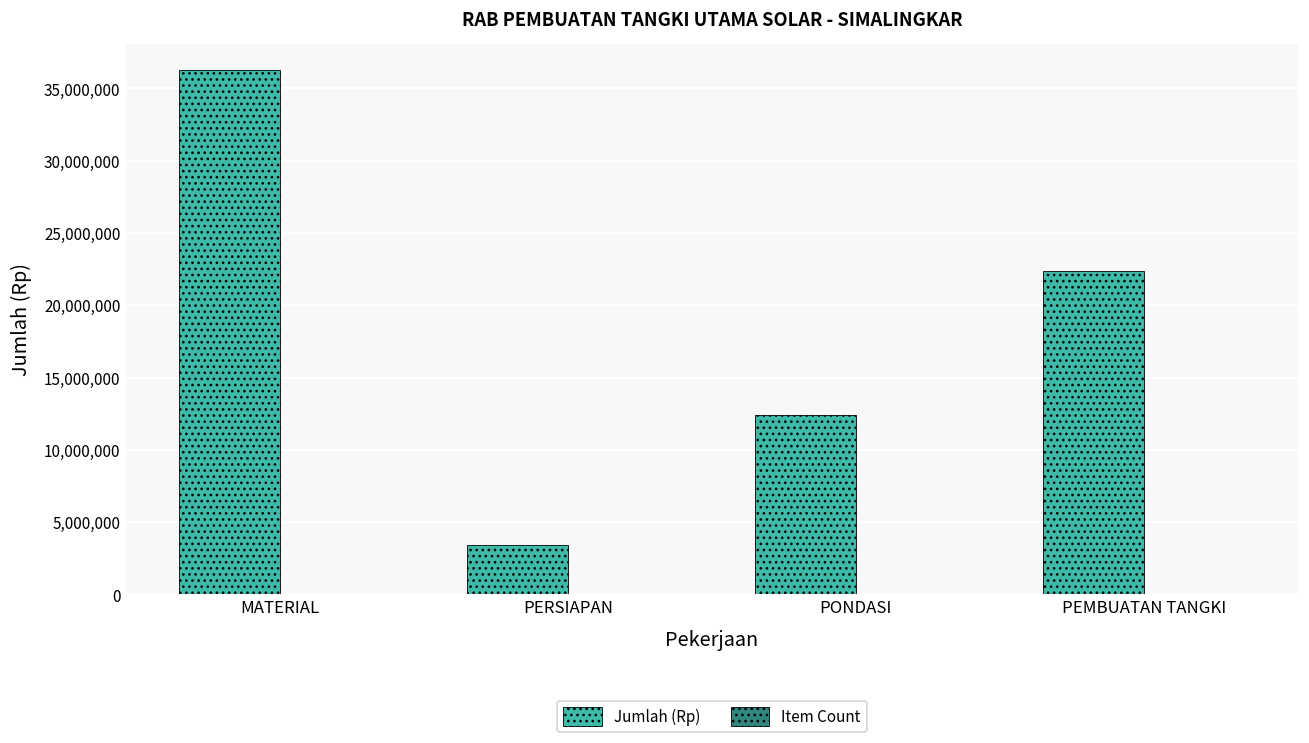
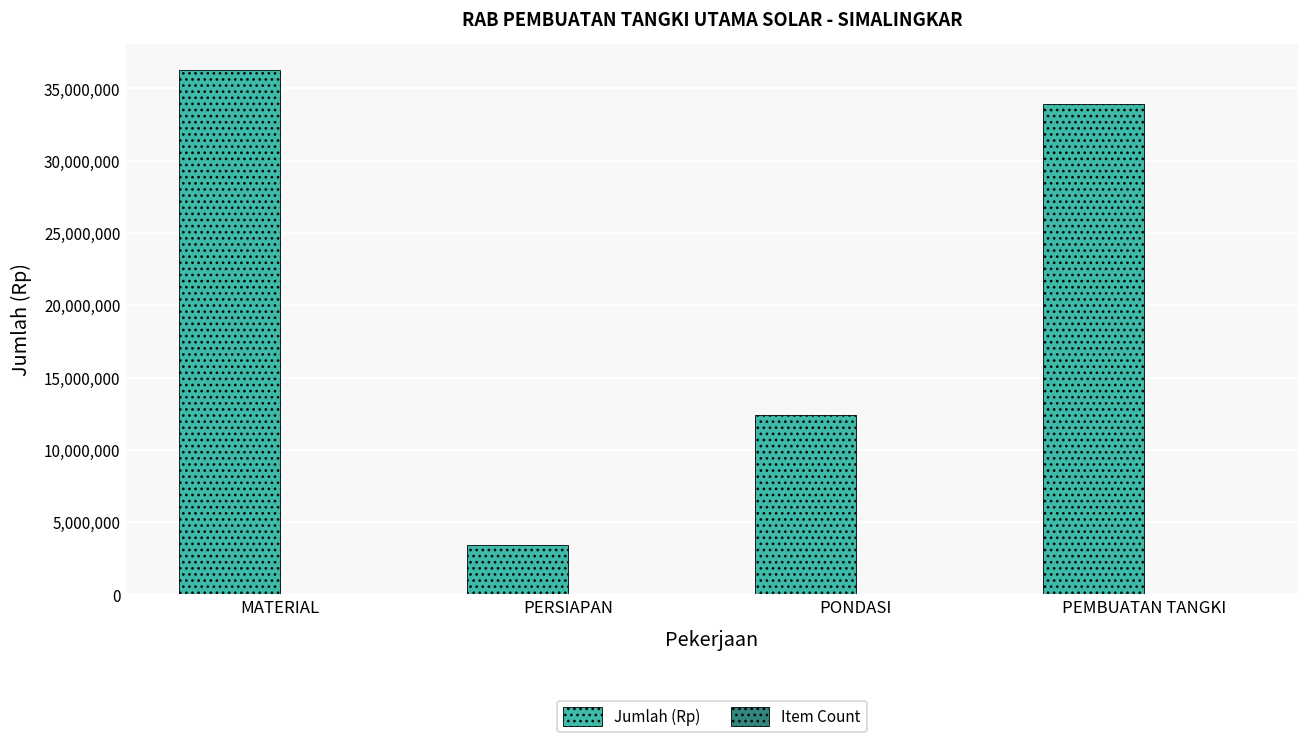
  {
    "Jumlah (Rp)": {
      "MATERIAL": "36,200,000",
      "PERSIAPAN": "3,400,000",
      "PONDASI": "12,400,000",
-     "PEMBUATAN TANGKI": "22,300,000"
+     "PEMBUATAN TANGKI": "33,900,000"
    }
  }
